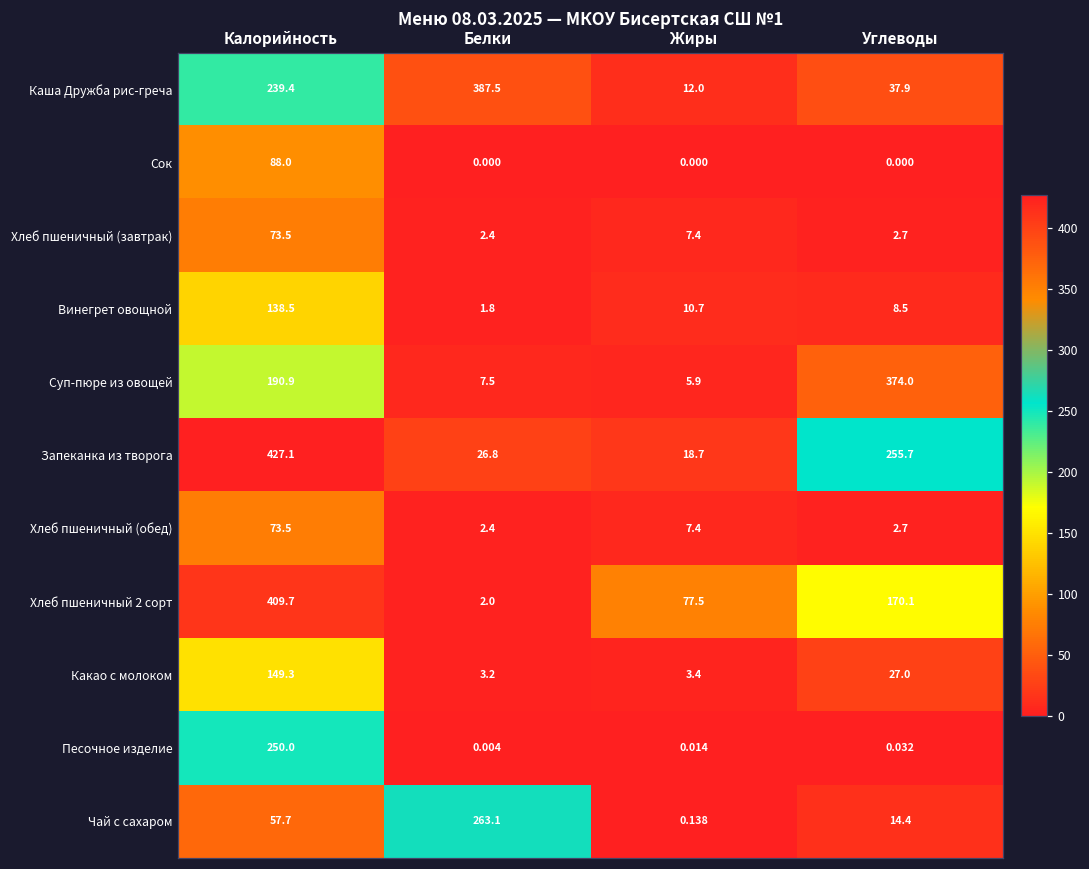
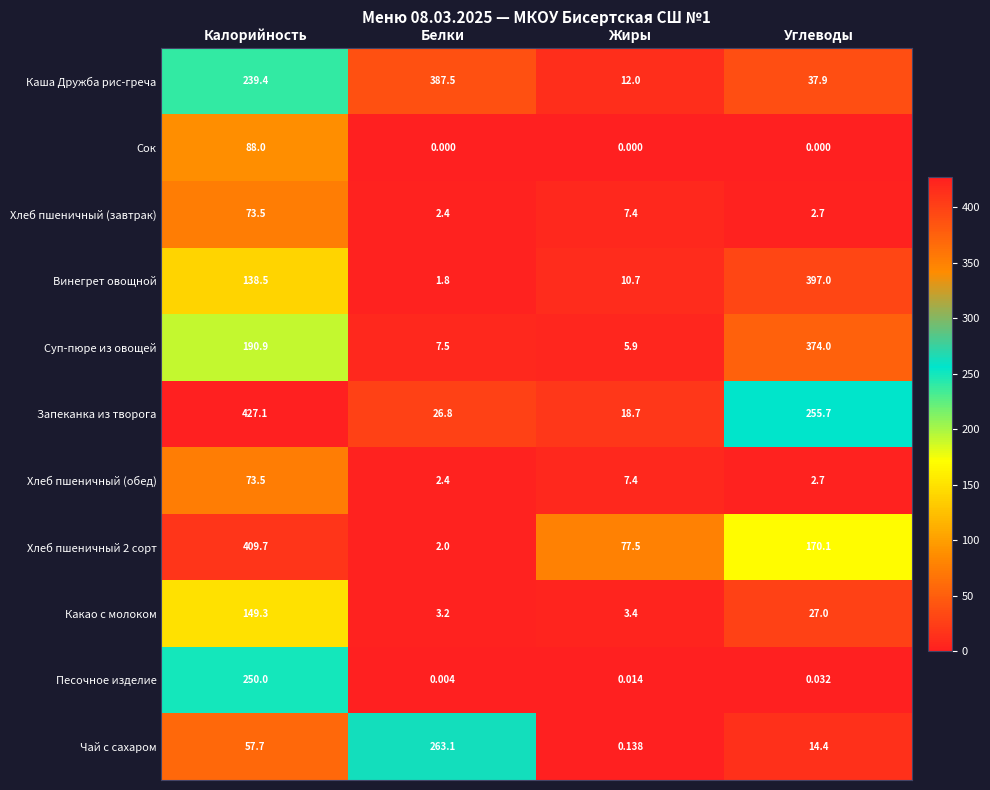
  {
    "Каша Дружба рис-греча": {
      "Калорийность": 239.4,
      "Белки": 387.5,
      "Жиры": 12.0,
      "Углеводы": 37.9
    },
    "Сок": {
      "Калорийность": 88.0,
      "Белки": 0.000,
      "Жиры": 0.000,
      "Углеводы": 0.000
    },
    "Хлеб пшеничный (завтрак)": {
      "Калорийность": 73.5,
      "Белки": 2.4,
      "Жиры": 7.4,
      "Углеводы": 2.7
    },
    "Винегрет овощной": {
      "Калорийность": 138.5,
      "Белки": 1.8,
      "Жиры": 10.7,
-     "Углеводы": 8.5
+     "Углеводы": 397.0
    },
    "Суп-пюре из овощей": {
      "Калорийность": 190.9,
      "Белки": 7.5,
      "Жиры": 5.9,
      "Углеводы": 374.0
    },
    "Запеканка из творога": {
      "Калорийность": 427.1,
      "Белки": 26.8,
      "Жиры": 18.7,
      "Углеводы": 255.7
    },
    "Хлеб пшеничный (обед)": {
      "Калорийность": 73.5,
      "Белки": 2.4,
      "Жиры": 7.4,
      "Углеводы": 2.7
    },
    "Хлеб пшеничный 2 сорт": {
      "Калорийность": 409.7,
      "Белки": 2.0,
      "Жиры": 77.5,
      "Углеводы": 170.1
    },
    "Какао с молоком": {
      "Калорийность": 149.3,
      "Белки": 3.2,
      "Жиры": 3.4,
      "Углеводы": 27.0
    },
    "Песочное изделие": {
      "Калорийность": 250.0,
      "Белки": 0.004,
      "Жиры": 0.014,
      "Углеводы": 0.032
    },
    "Чай с сахаром": {
      "Калорийность": 57.7,
      "Белки": 263.1,
      "Жиры": 0.138,
      "Углеводы": 14.4
    }
  }
